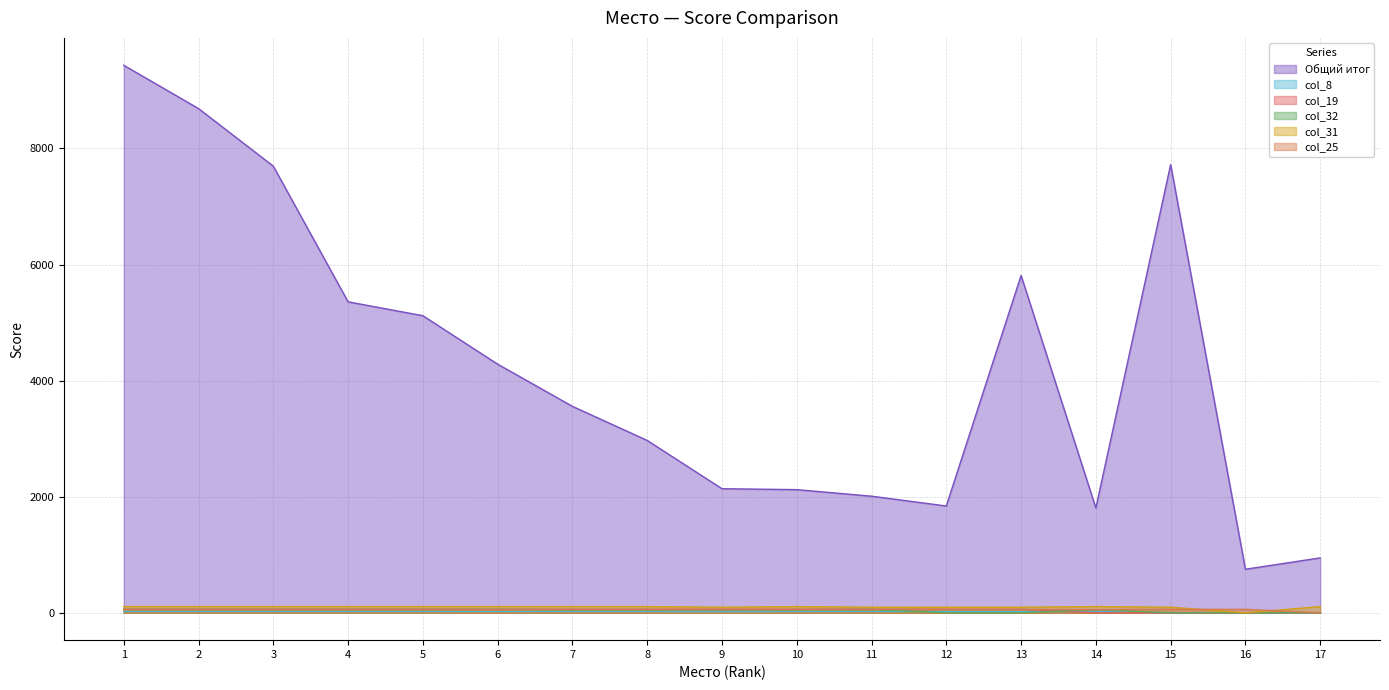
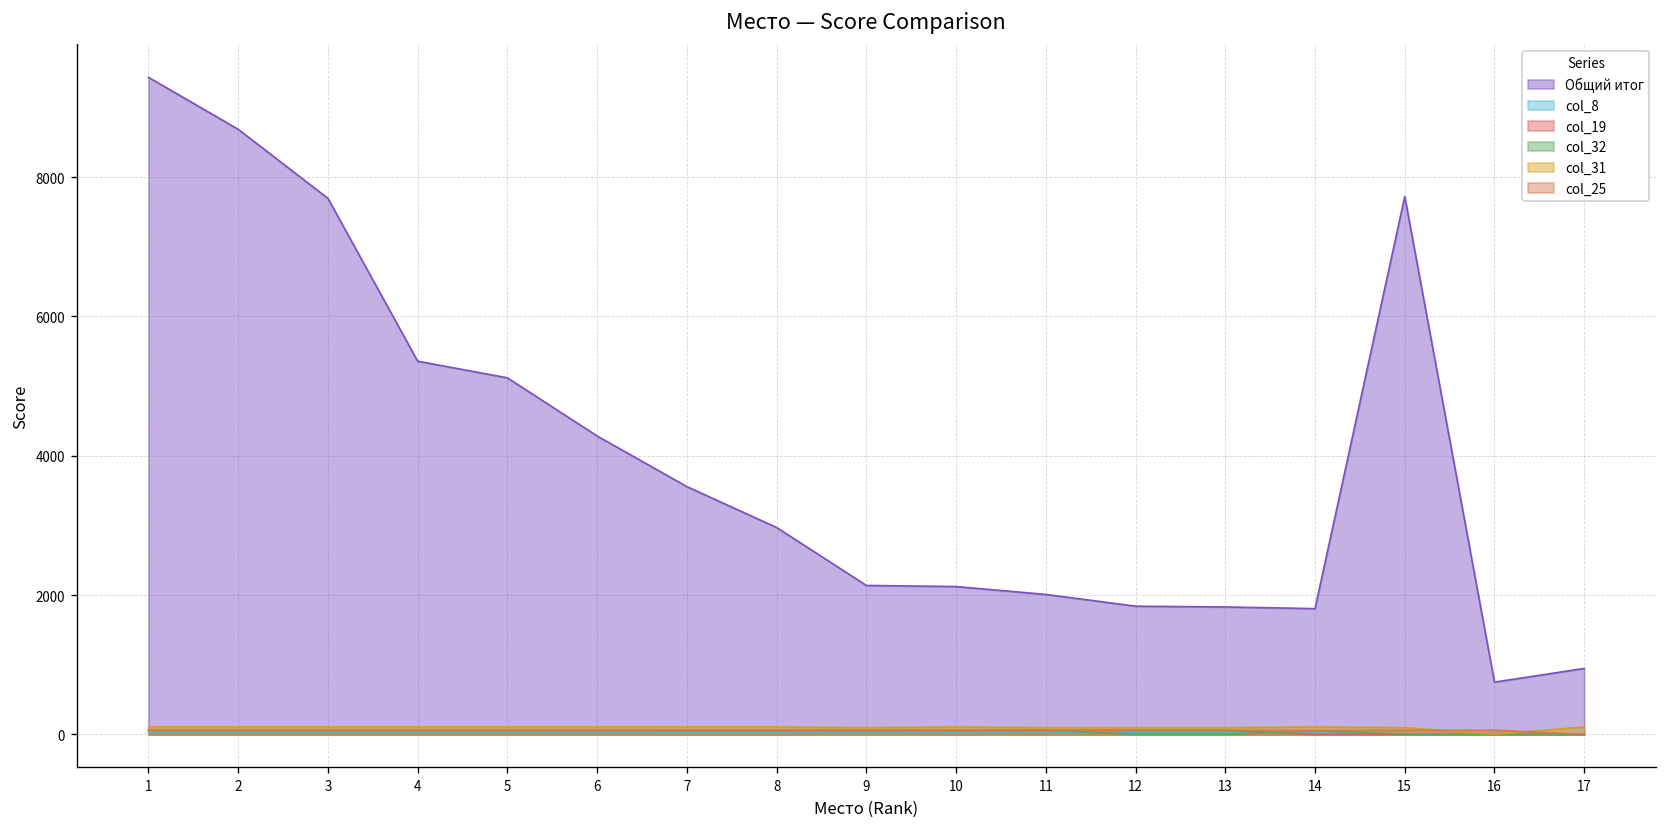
  {
    "Общий итог": {
      "1": 9400,
      "2": 8700,
      "3": 7700,
      "4": 5400,
      "5": 5100,
      "6": 4300,
      "7": 3600,
      "8": 3000,
      "9": 2100,
      "10": 2100,
      "11": 2000,
      "12": 1800,
-     "13": 5800,
+     "13": 1800,
      "14": 1800,
      "15": 7700,
      "16": 800,
      "17": 900
    }
  }
